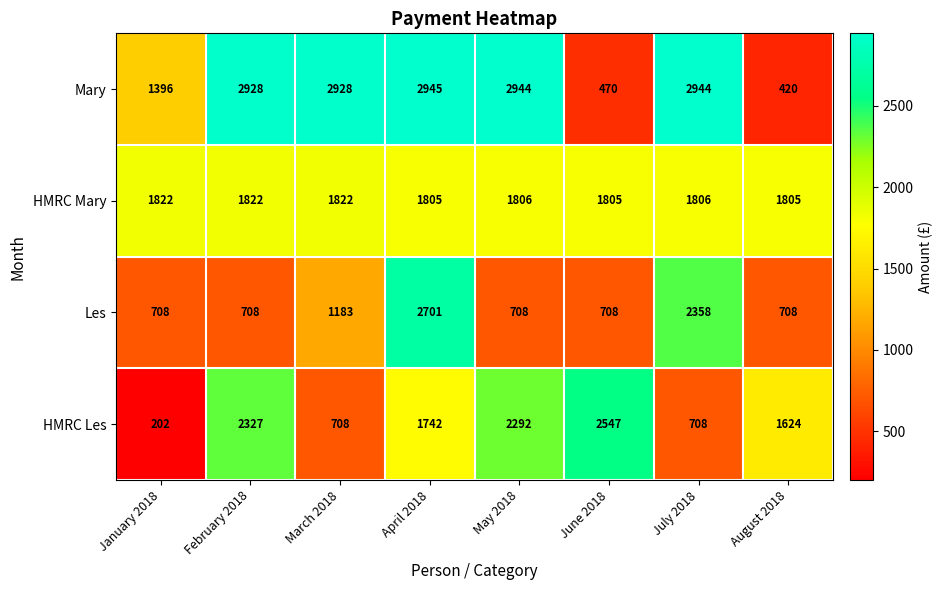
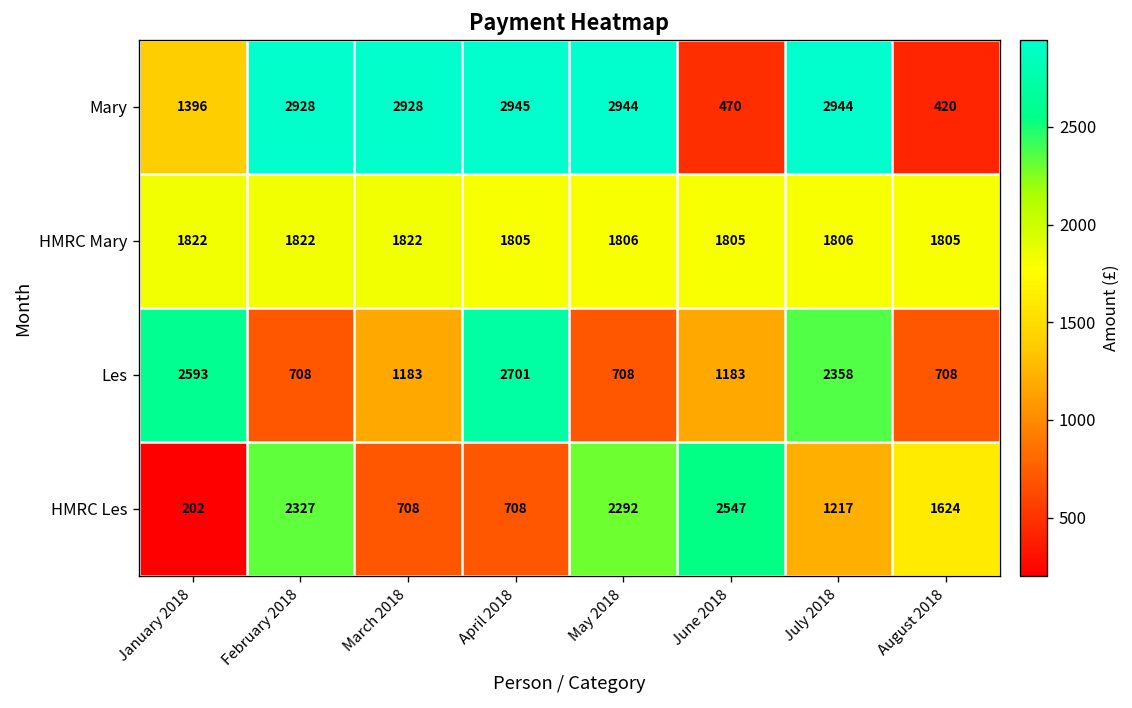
  {
    "Mary": {
      "January 2018": 1396,
      "February 2018": 2928,
      "March 2018": 2928,
      "April 2018": 2945,
      "May 2018": 2944,
      "June 2018": 470,
      "July 2018": 2944,
      "August 2018": 420
    },
    "HMRC Mary": {
      "January 2018": 1822,
      "February 2018": 1822,
      "March 2018": 1822,
      "April 2018": 1805,
      "May 2018": 1806,
      "June 2018": 1805,
      "July 2018": 1806,
      "August 2018": 1805
    },
    "Les": {
-     "January 2018": 708,
+     "January 2018": 2593,
      "February 2018": 708,
      "March 2018": 1183,
      "April 2018": 2701,
      "May 2018": 708,
-     "June 2018": 708,
+     "June 2018": 1183,
      "July 2018": 2358,
      "August 2018": 708
    },
    "HMRC Les": {
      "January 2018": 202,
      "February 2018": 2327,
      "March 2018": 708,
-     "April 2018": 1742,
+     "April 2018": 708,
      "May 2018": 2292,
      "June 2018": 2547,
-     "July 2018": 708,
+     "July 2018": 1217,
      "August 2018": 1624
    }
  }
